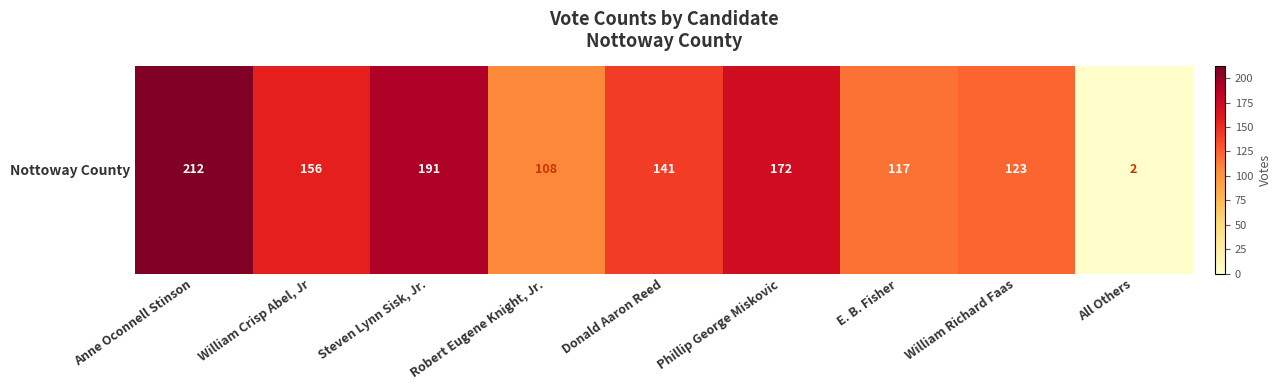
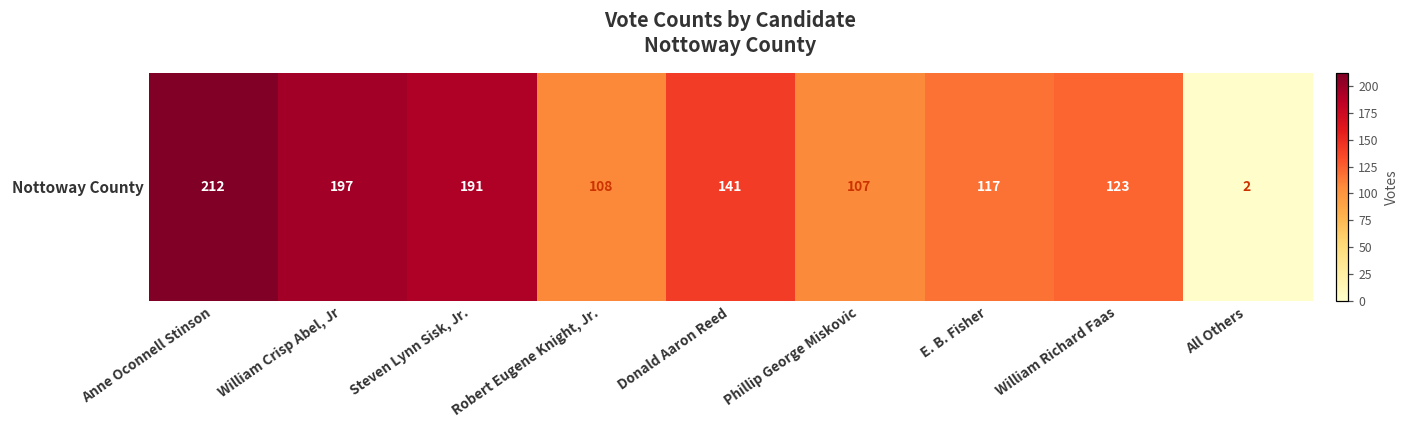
  {
    "Nottoway County": {
      "Anne Oconnell Stinson": 212,
-     "William Crisp Abel, Jr": 156,
+     "William Crisp Abel, Jr": 197,
      "Steven Lynn Sisk, Jr.": 191,
      "Robert Eugene Knight, Jr.": 108,
      "Donald Aaron Reed": 141,
-     "Phillip George Miskovic": 172,
+     "Phillip George Miskovic": 107,
      "E. B. Fisher": 117,
      "William Richard Faas": 123,
      "All Others": 2
    }
  }
